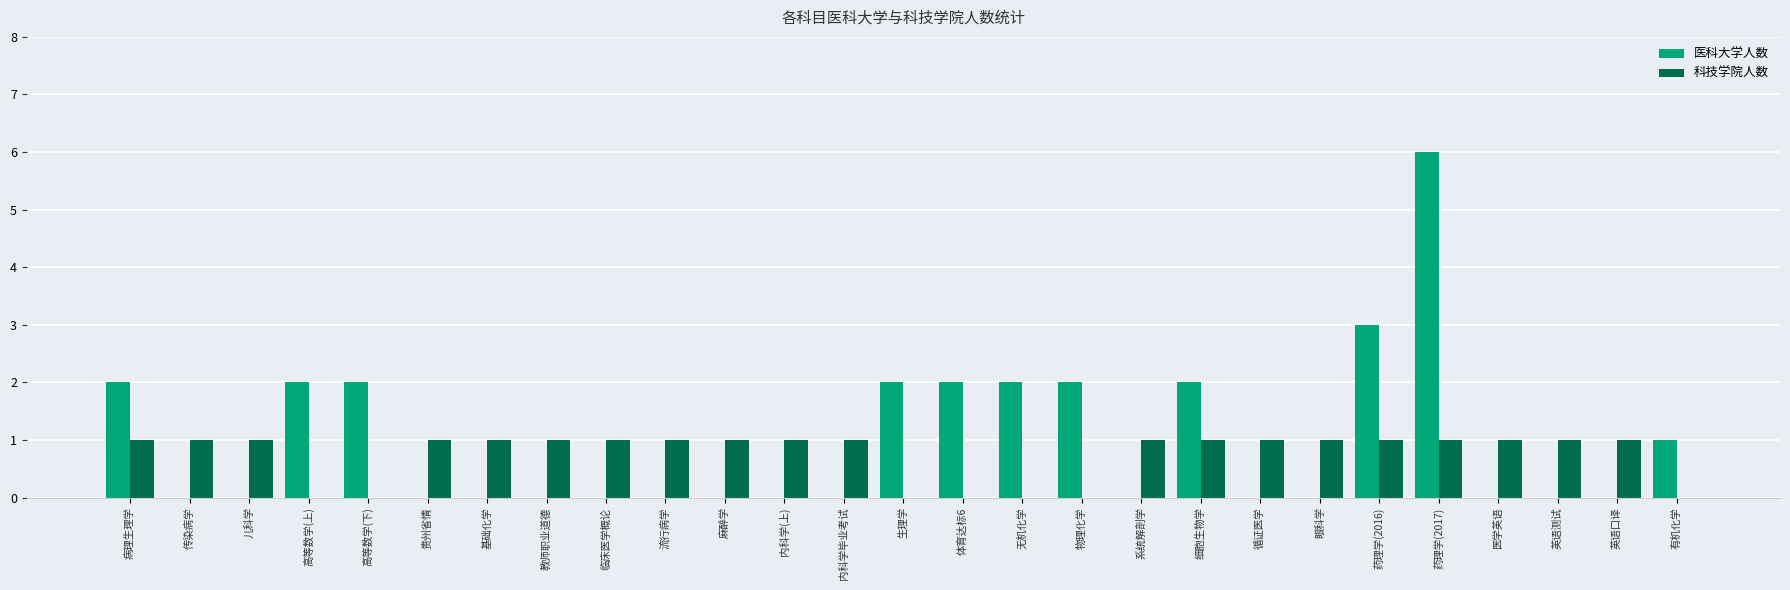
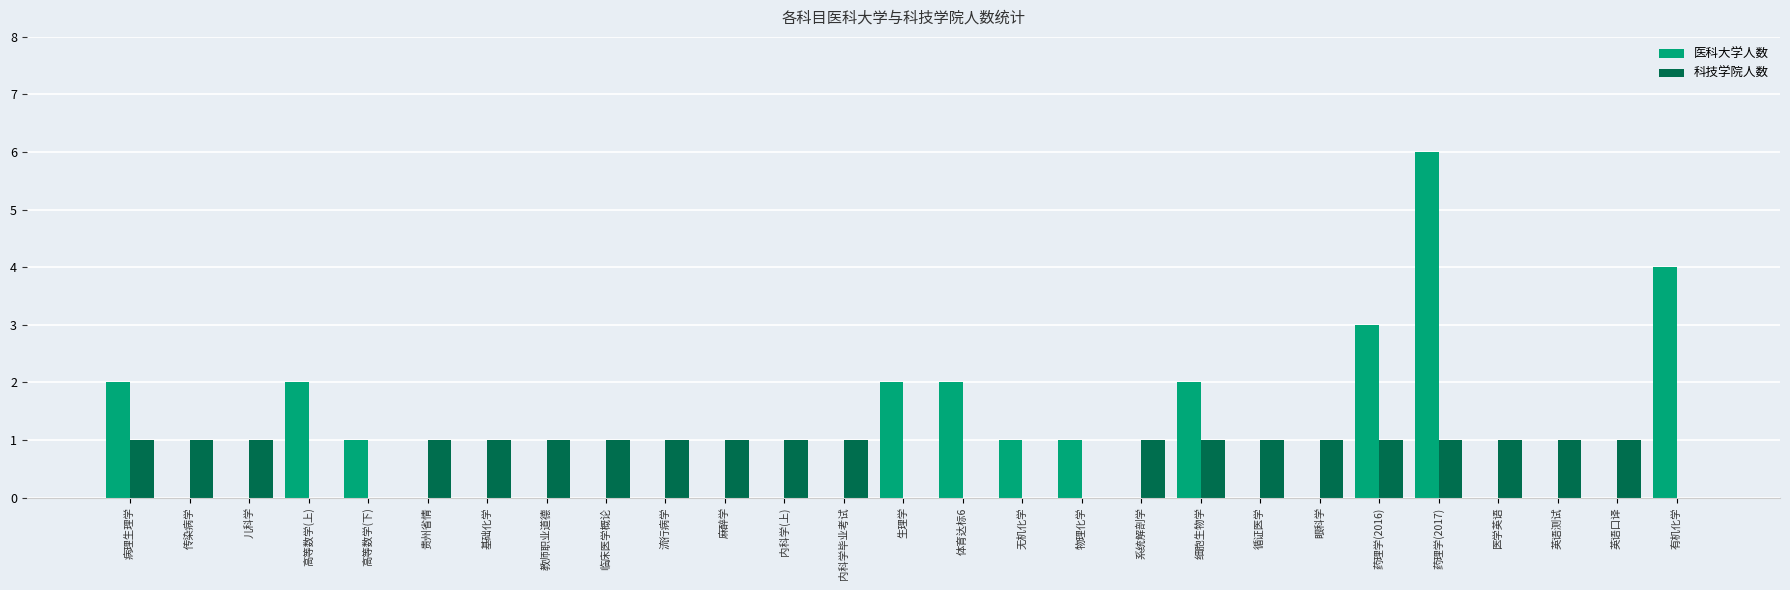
  {
    "医科大学人数": {
      "病理生理学": 2,
      "传染病学": 0,
      "儿科学": 0,
      "高等数学(上)": 2,
-     "高等数学(下)": 2,
+     "高等数学(下)": 1,
      "贵州省情": 0,
      "基础化学": 0,
      "教师职业道德": 0,
      "临床医学概论": 0,
      "流行病学": 0,
      "麻醉学": 0,
      "内科学(上)": 0,
      "内科学毕业考试": 0,
      "生理学": 2,
      "体育达标6": 2,
-     "无机化学": 2,
-     "物理化学": 2,
+     "无机化学": 1,
+     "物理化学": 1,
      "系统解剖学": 0,
      "细胞生物学": 2,
      "循证医学": 0,
      "眼科学": 0,
      "药理学(2016)": 3,
      "药理学(2017)": 6,
      "医学英语": 0,
      "英语测试": 0,
      "英语口译": 0,
-     "有机化学": 1
+     "有机化学": 4
    },
    "科技学院人数": {
      "病理生理学": 1,
      "传染病学": 1,
      "儿科学": 1,
      "高等数学(上)": 0,
      "高等数学(下)": 0,
      "贵州省情": 1,
      "基础化学": 1,
      "教师职业道德": 1,
      "临床医学概论": 1,
      "流行病学": 1,
      "麻醉学": 1,
      "内科学(上)": 1,
      "内科学毕业考试": 1,
      "生理学": 0,
      "体育达标6": 0,
      "无机化学": 0,
      "物理化学": 0,
      "系统解剖学": 1,
      "细胞生物学": 1,
      "循证医学": 1,
      "眼科学": 1,
      "药理学(2016)": 1,
      "药理学(2017)": 1,
      "医学英语": 1,
      "英语测试": 1,
      "英语口译": 1,
      "有机化学": 0
    }
  }
